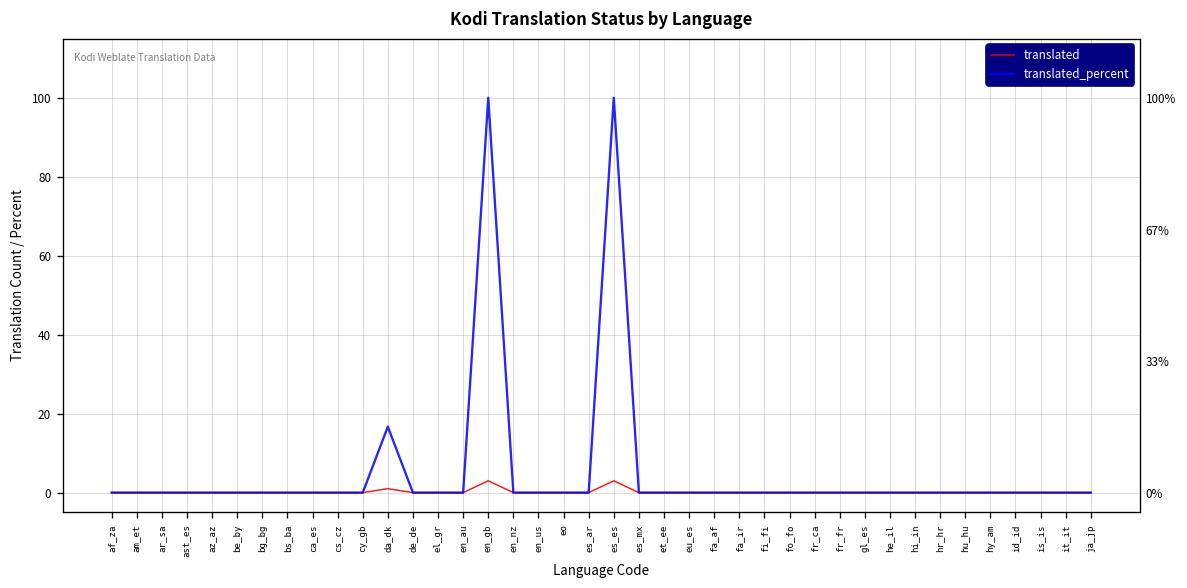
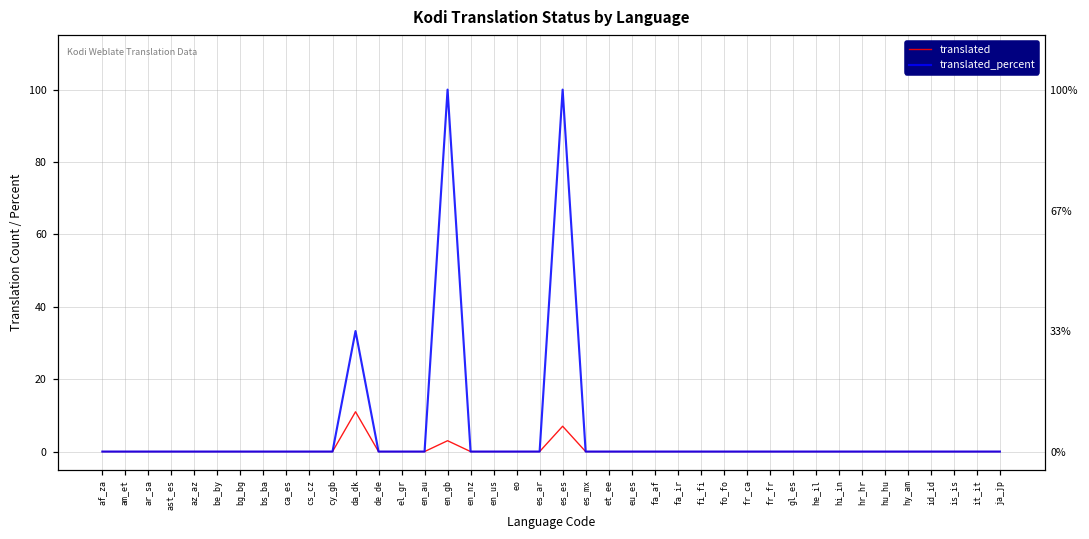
  {
    "translated": {
-     "da_dk": 1,
+     "da_dk": 11,
      "en_gb": 3,
-     "es_es": 3
+     "es_es": 7
    },
    "translated_percent": {
-     "da_dk": 17,
+     "da_dk": 33,
      "en_gb": 100,
      "es_es": 100
    }
  }
